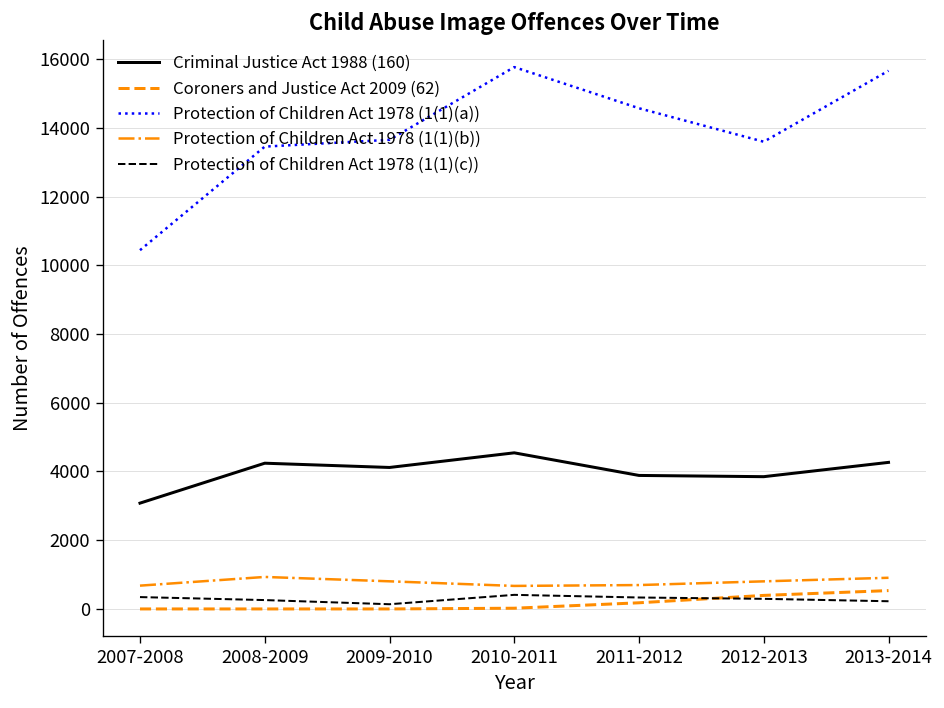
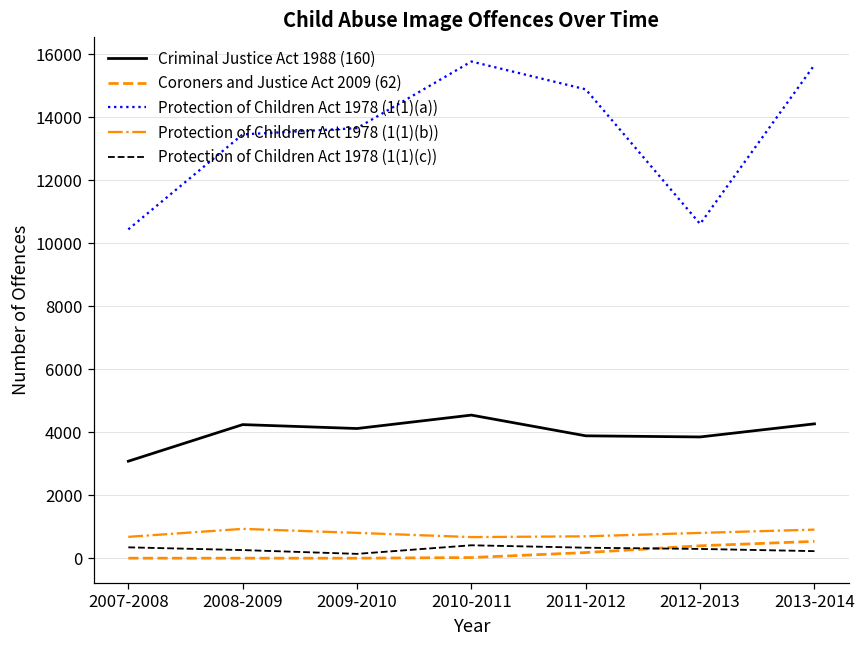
  {
    "Protection of Children Act 1978 (1(1)(a))": {
      "2007-2008": 10400,
      "2008-2009": 13500,
      "2009-2010": 13700,
      "2010-2011": 15800,
-     "2011-2012": 14600,
-     "2012-2013": 13600,
+     "2011-2012": 14900,
+     "2012-2013": 10600,
      "2013-2014": 15700
    }
  }
